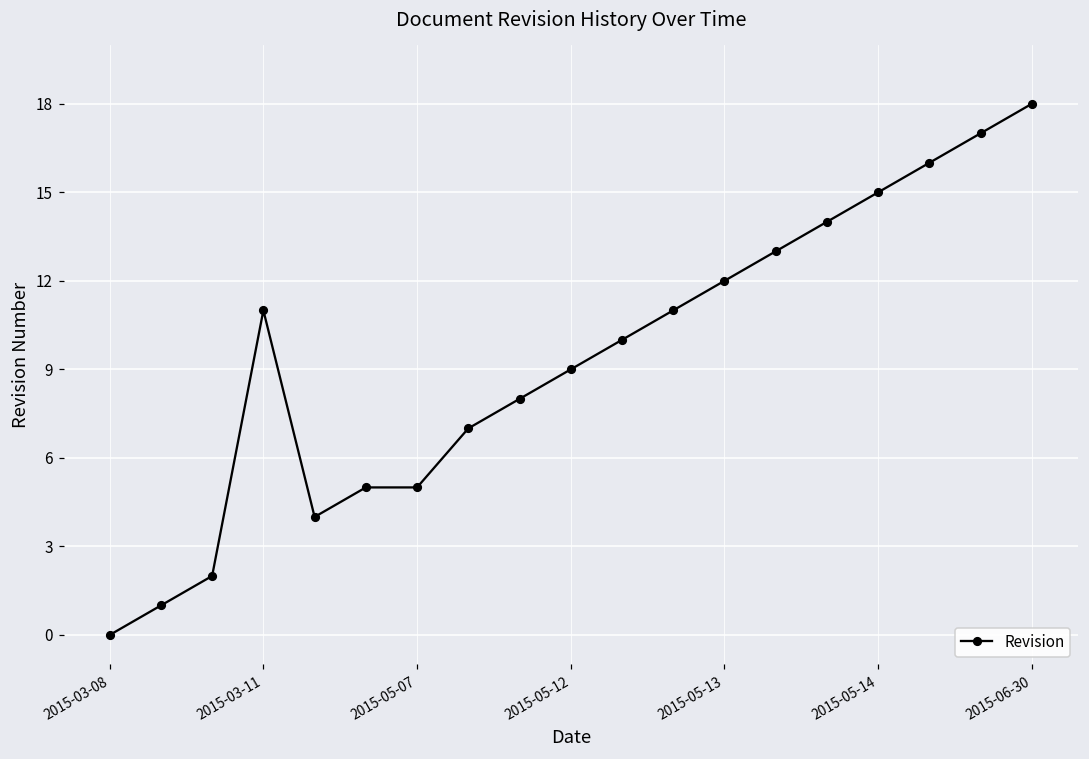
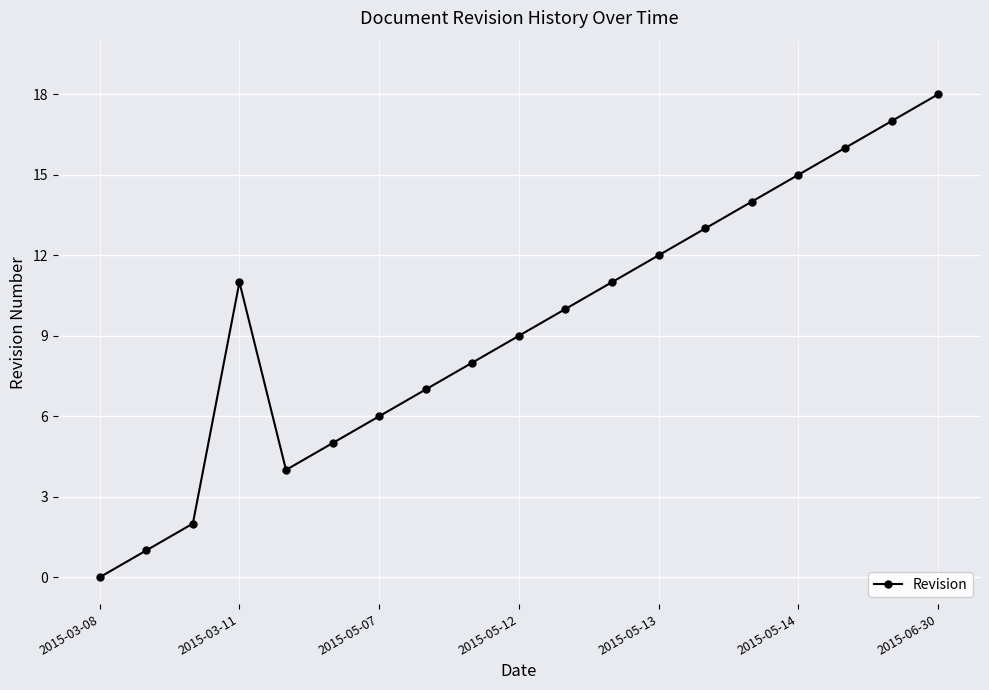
  {
    "2015-03-08": 0,
    "2015-03-11": 11,
-   "2015-05-07": 5,
+   "2015-05-07": 6,
    "2015-06-30": 18
  }
